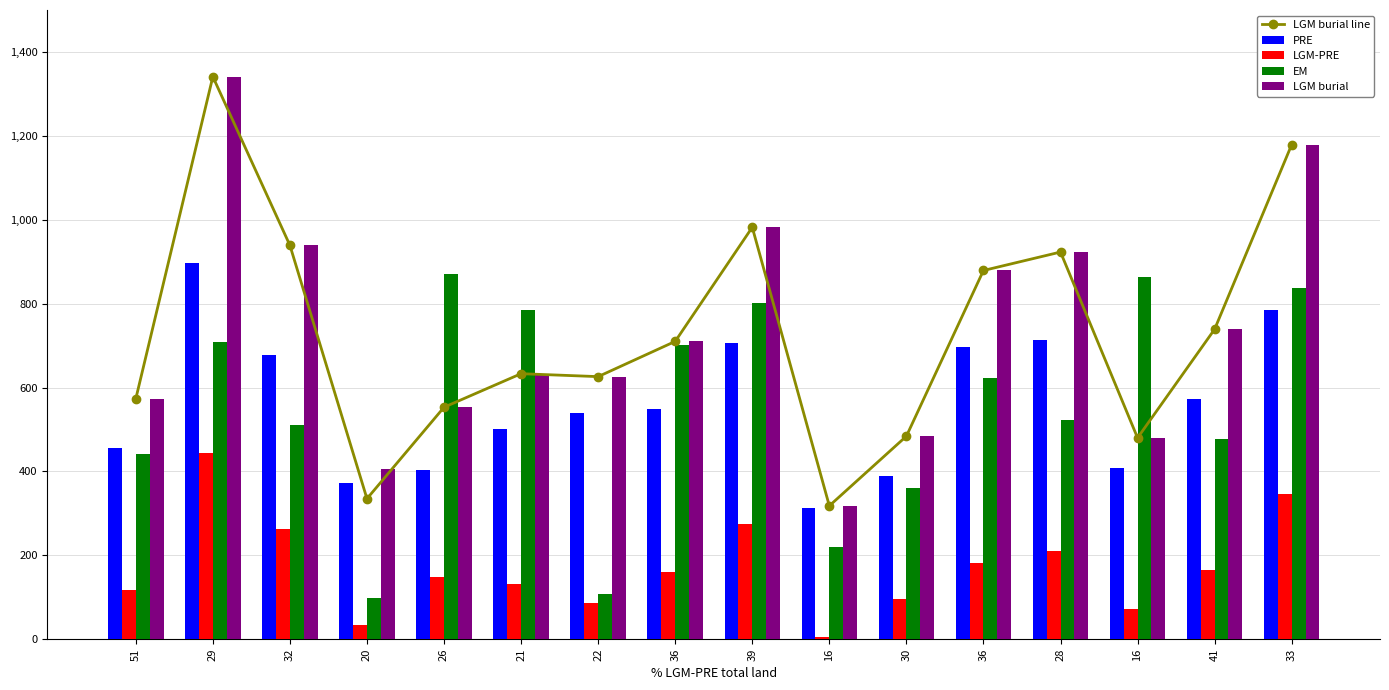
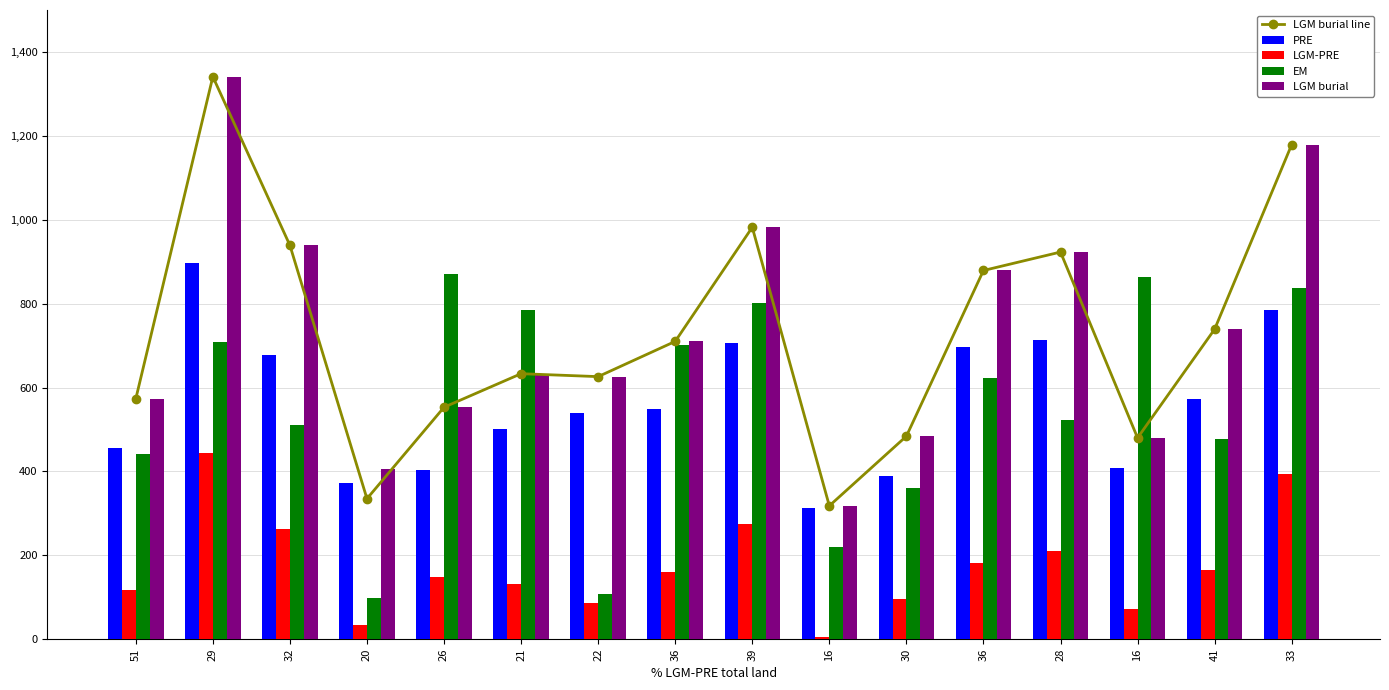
  {
    "PRE": {
      "51": "460",
      "29": "900",
      "32": "680",
      "20": "370",
      "26": "400",
      "21": "500",
      "22": "540",
      "39": "710",
      "30": "390",
      "28": "710",
      "41": "570",
      "33": "780"
    },
    "LGM burial line": {
      "51": "570",
      "29": "1,340",
      "32": "940",
      "20": "340",
      "26": "550",
      "21": "630",
      "22": "630",
      "39": "980",
      "30": "480",
      "28": "920",
      "41": "740",
      "33": "1,180"
    },
    "LGM-PRE": {
      "51": "120",
      "29": "440",
      "32": "260",
      "20": "30",
      "26": "150",
      "21": "130",
      "22": "90",
      "39": "280",
      "30": "100",
      "28": "210",
      "41": "170",
-     "33": "350"
+     "33": "400"
    },
    "EM": {
      "51": "440",
      "29": "710",
      "32": "510",
      "20": "100",
      "26": "870",
      "21": "790",
      "22": "110",
      "39": "800",
      "30": "360",
      "28": "520",
      "41": "480",
      "33": "840"
    },
    "LGM burial": {
      "51": "570",
      "29": "1,340",
      "32": "940",
      "20": "410",
      "26": "550",
      "21": "630",
      "22": "630",
      "39": "980",
      "30": "480",
      "28": "920",
      "41": "740",
      "33": "1,180"
    }
  }
